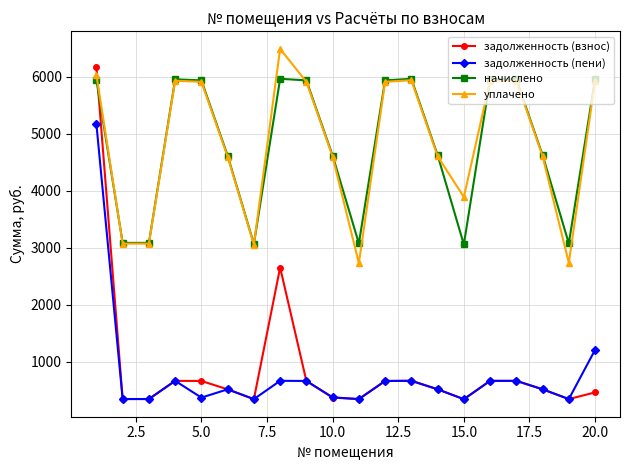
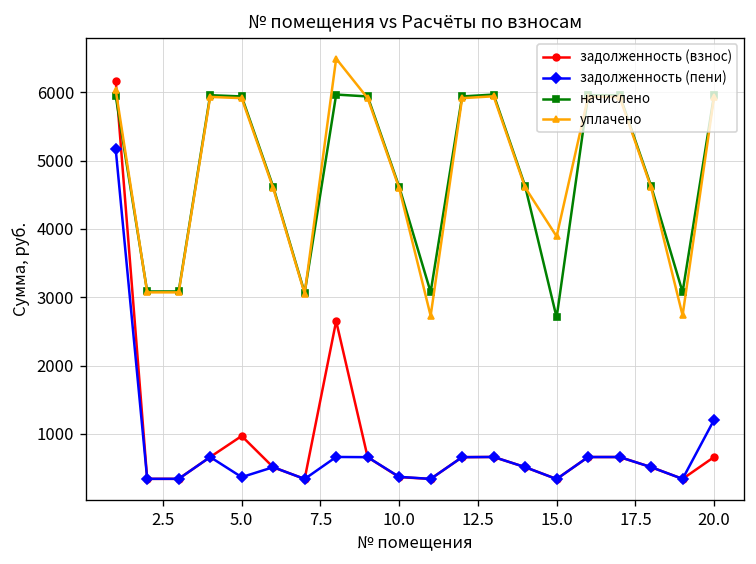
  {
    "задолженность (взнос)": {
-     "5.0": 700,
-     "20.0": 500
+     "5.0": 1000,
+     "20.0": 700
    },
    "задолженность (пени)": {
      "5.0": 400,
      "20.0": 1200
    },
    "начислено": {
-     "15.0": 3100
+     "15.0": 2700
    },
    "уплачено": {
      "15.0": 3900
    }
  }
